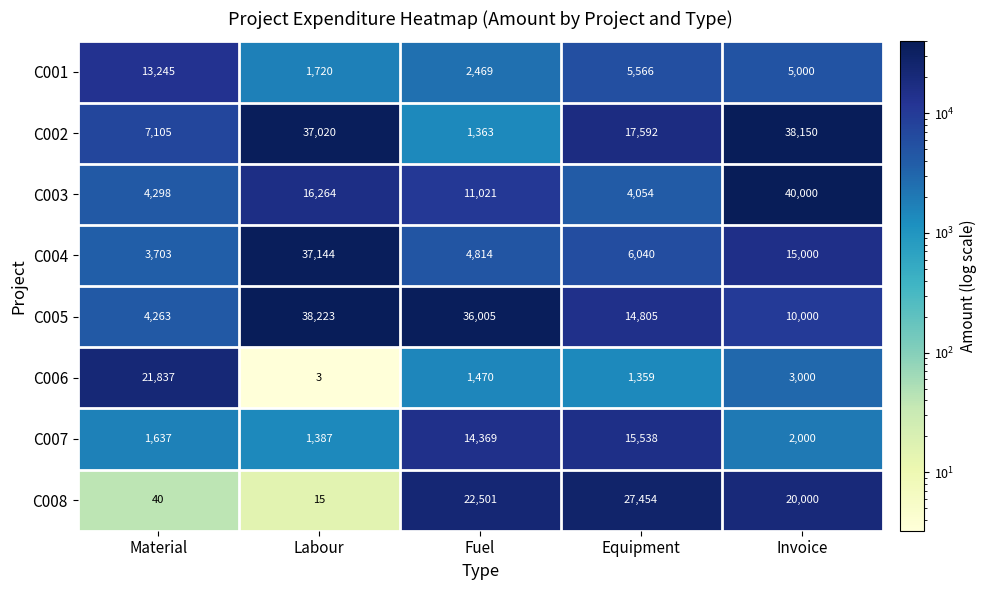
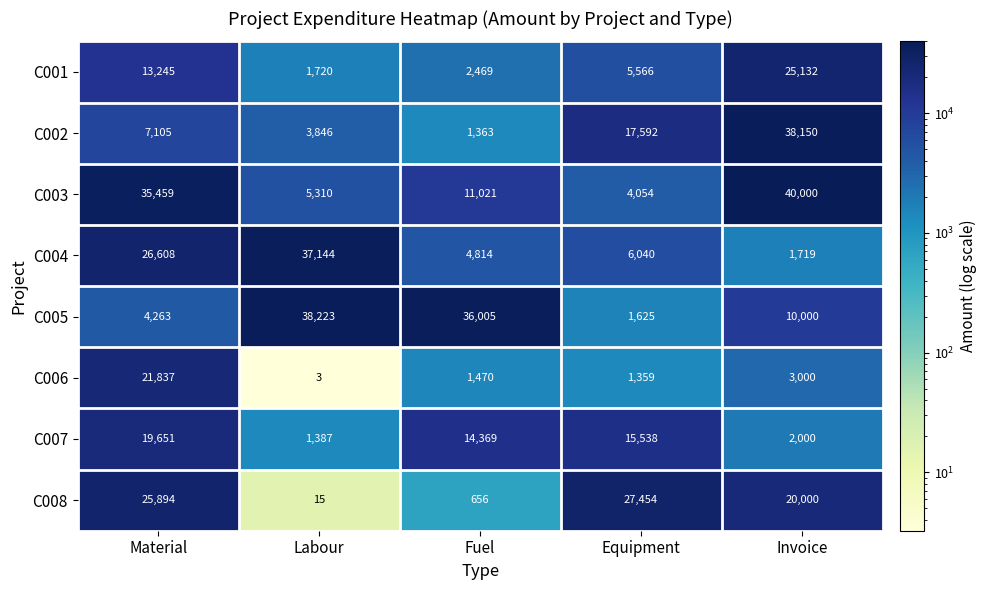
  {
    "C001": {
      "Material": "13,245",
      "Labour": "1,720",
      "Fuel": "2,469",
      "Equipment": "5,566",
-     "Invoice": "5,000"
+     "Invoice": "25,132"
    },
    "C002": {
      "Material": "7,105",
-     "Labour": "37,020",
+     "Labour": "3,846",
      "Fuel": "1,363",
      "Equipment": "17,592",
      "Invoice": "38,150"
    },
    "C003": {
-     "Material": "4,298",
-     "Labour": "16,264",
+     "Material": "35,459",
+     "Labour": "5,310",
      "Fuel": "11,021",
      "Equipment": "4,054",
      "Invoice": "40,000"
    },
    "C004": {
-     "Material": "3,703",
+     "Material": "26,608",
      "Labour": "37,144",
      "Fuel": "4,814",
      "Equipment": "6,040",
-     "Invoice": "15,000"
+     "Invoice": "1,719"
    },
    "C005": {
      "Material": "4,263",
      "Labour": "38,223",
      "Fuel": "36,005",
-     "Equipment": "14,805",
+     "Equipment": "1,625",
      "Invoice": "10,000"
    },
    "C006": {
      "Material": "21,837",
      "Labour": "3",
      "Fuel": "1,470",
      "Equipment": "1,359",
      "Invoice": "3,000"
    },
    "C007": {
-     "Material": "1,637",
+     "Material": "19,651",
      "Labour": "1,387",
      "Fuel": "14,369",
      "Equipment": "15,538",
      "Invoice": "2,000"
    },
    "C008": {
-     "Material": "40",
+     "Material": "25,894",
      "Labour": "15",
-     "Fuel": "22,501",
+     "Fuel": "656",
      "Equipment": "27,454",
      "Invoice": "20,000"
    }
  }
